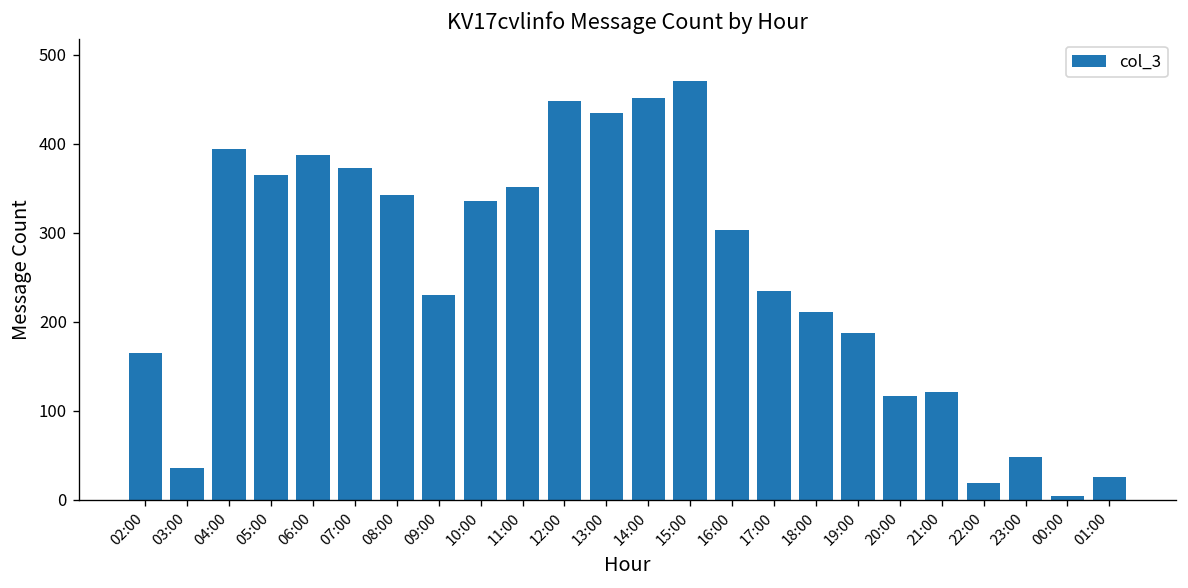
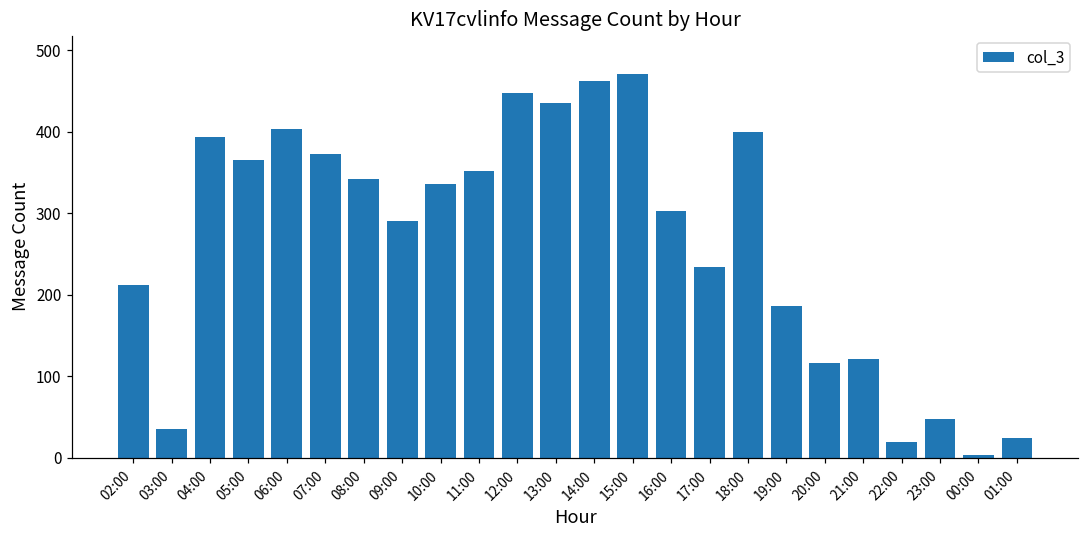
  {
-   "02:00": 170,
+   "02:00": 210,
    "03:00": 40,
    "04:00": 390,
    "05:00": 370,
-   "06:00": 390,
+   "06:00": 400,
    "07:00": 370,
    "08:00": 340,
-   "09:00": 230,
+   "09:00": 290,
    "10:00": 340,
    "11:00": 350,
    "12:00": 450,
    "13:00": 440,
-   "14:00": 450,
+   "14:00": 460,
    "15:00": 470,
    "16:00": 300,
    "17:00": 230,
-   "18:00": 210,
+   "18:00": 400,
    "19:00": 190,
    "20:00": 120,
    "21:00": 120,
    "22:00": 20,
    "23:00": 50,
    "00:00": 0,
    "01:00": 30
  }
